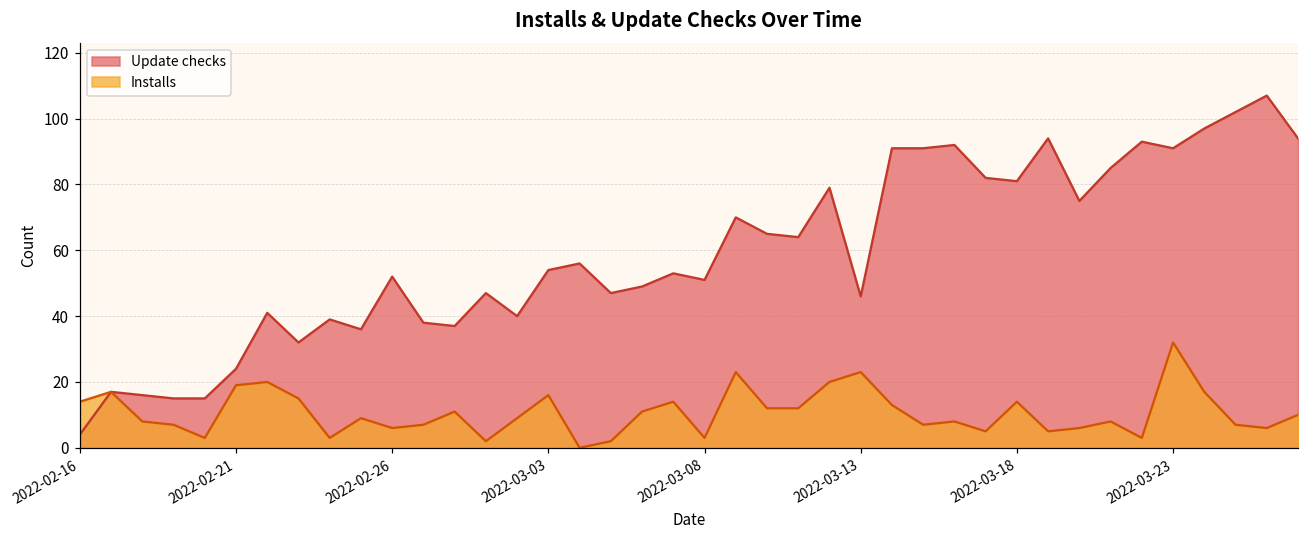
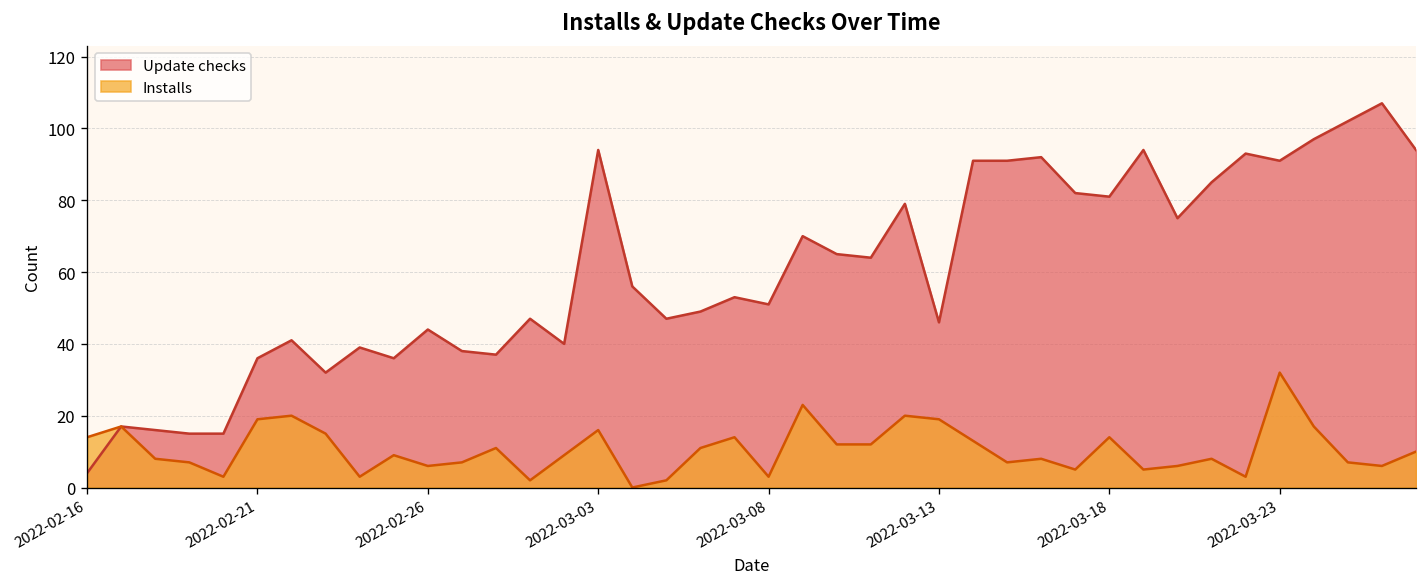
  {
    "Update checks": {
      "2022-02-16": 4,
-     "2022-02-21": 24,
-     "2022-02-26": 52,
-     "2022-03-03": 54,
+     "2022-02-21": 36,
+     "2022-02-26": 44,
+     "2022-03-03": 94,
      "2022-03-08": 51,
      "2022-03-13": 46,
      "2022-03-18": 81,
      "2022-03-23": 91
    },
    "Installs": {
      "2022-02-16": 14,
      "2022-02-21": 19,
      "2022-02-26": 6,
      "2022-03-03": 16,
      "2022-03-08": 3,
-     "2022-03-13": 23,
+     "2022-03-13": 19,
      "2022-03-18": 14,
      "2022-03-23": 32
    }
  }
